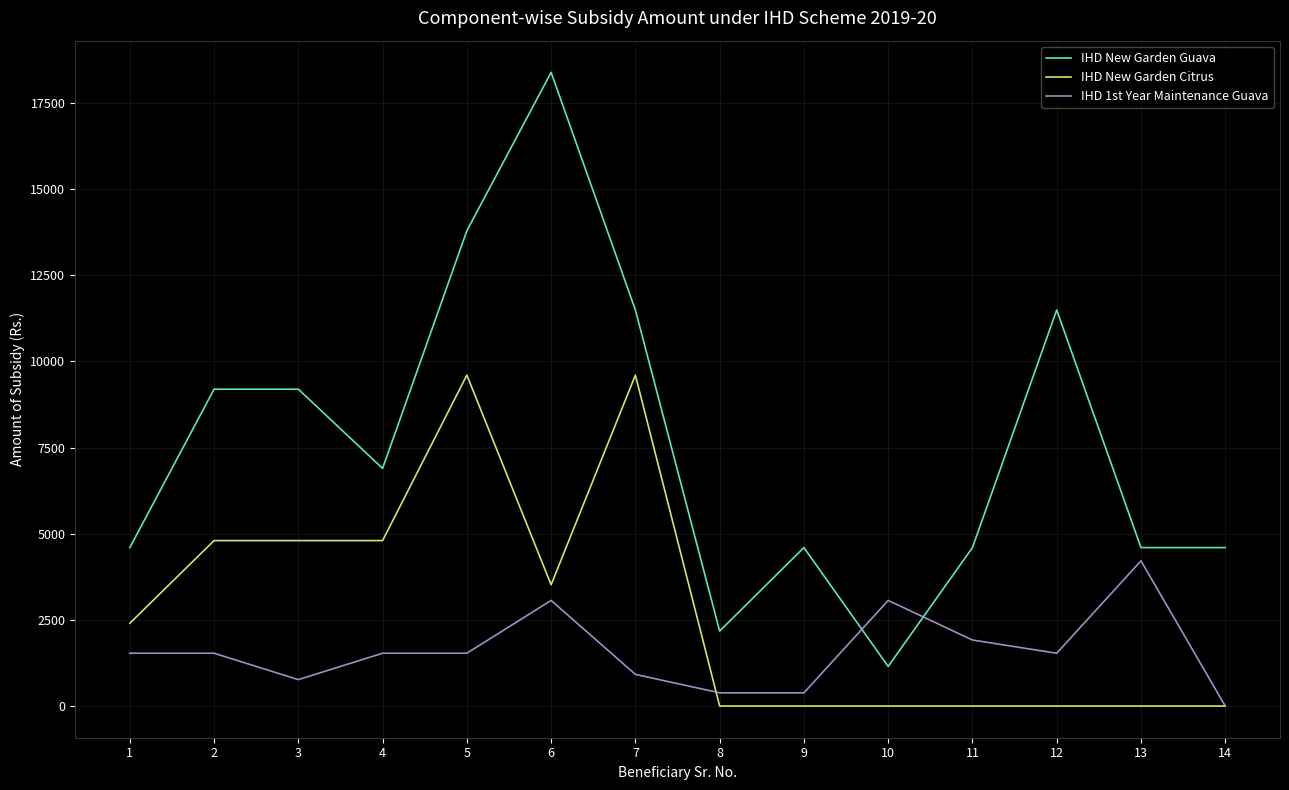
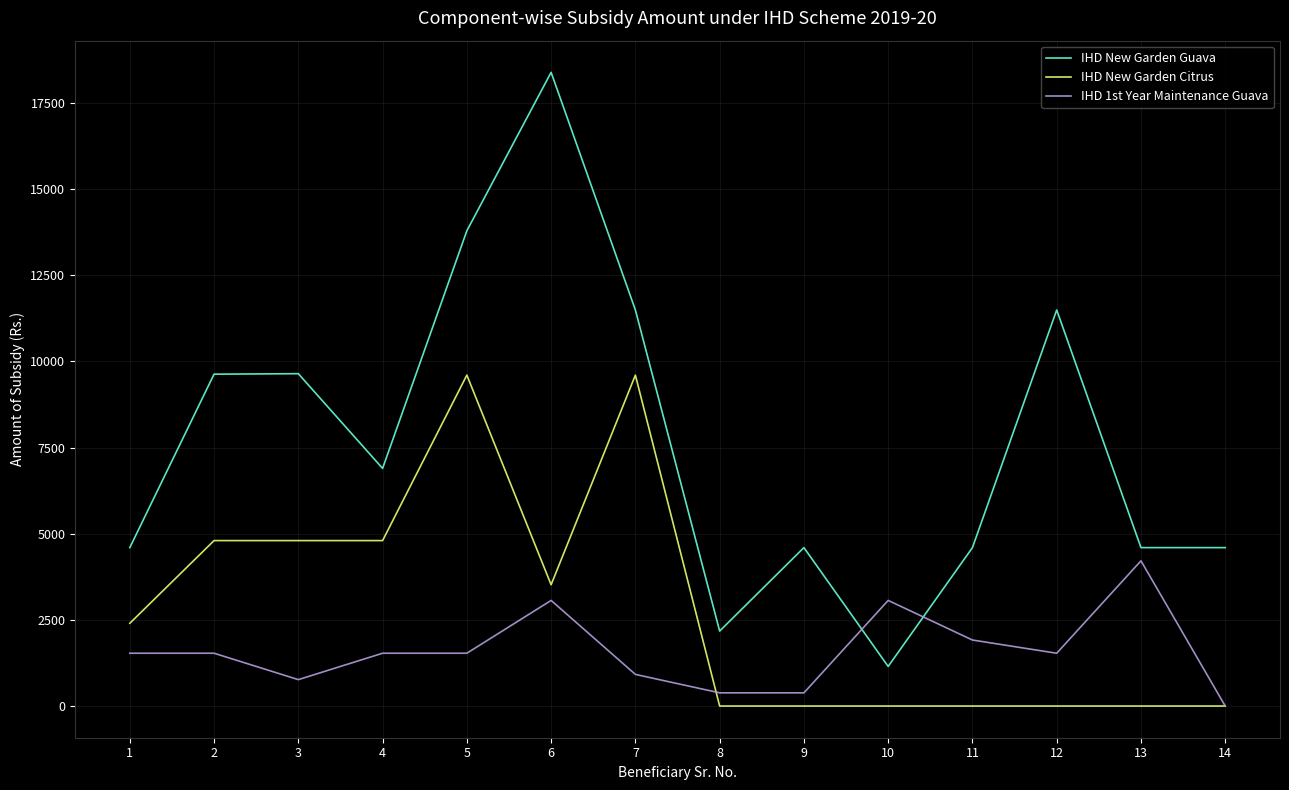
  {
    "IHD New Garden Guava": {
      "1": 4600,
-     "2": 9200,
-     "3": 9200,
+     "2": 9600,
+     "3": 9600,
      "4": 6900,
      "5": 13800,
      "6": 18400,
      "7": 11500,
      "8": 2200,
      "9": 4600,
      "10": 1100,
      "11": 4600,
      "12": 11500,
      "13": 4600,
      "14": 4600
    },
    "IHD New Garden Citrus": {
      "1": 2400,
      "2": 4800,
      "3": 4800,
      "4": 4800,
      "5": 9600,
      "6": 3500,
      "7": 9600,
      "8": 0,
      "9": 0,
      "10": 0,
      "11": 0,
      "12": 0,
      "13": 0
    },
    "IHD 1st Year Maintenance Guava": {
      "1": 1500,
      "2": 1500,
      "3": 800,
      "4": 1500,
      "5": 1500,
      "6": 3100,
      "7": 900,
      "8": 400,
      "9": 400,
      "10": 3100,
      "11": 1900,
      "12": 1500,
      "13": 4200
    }
  }
